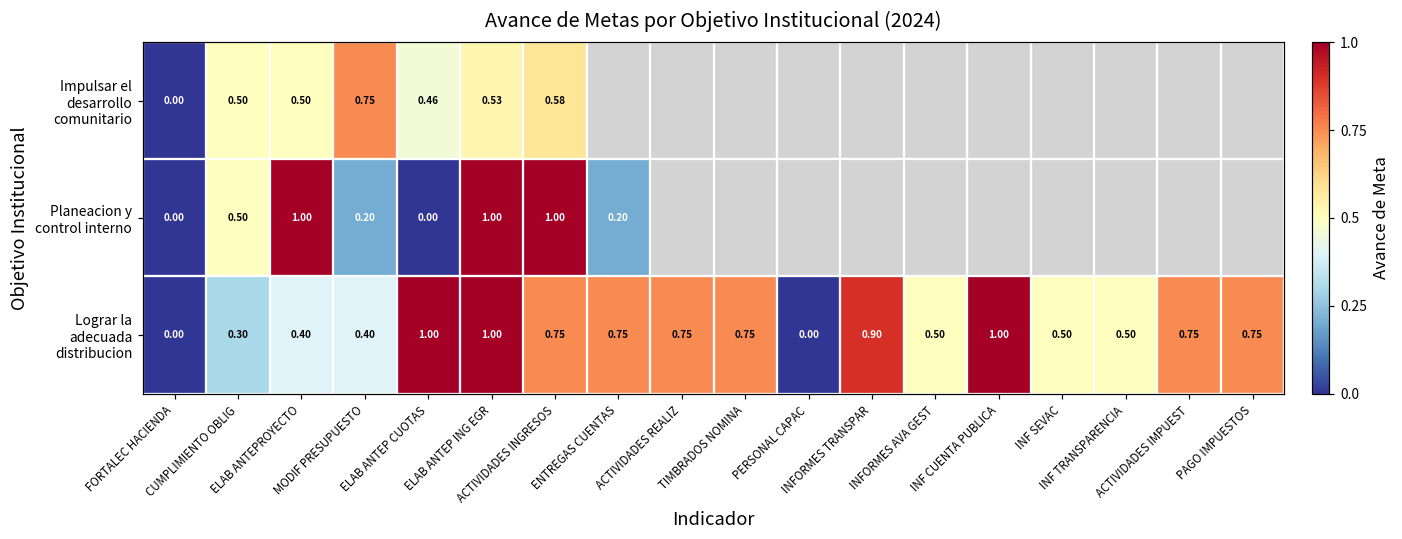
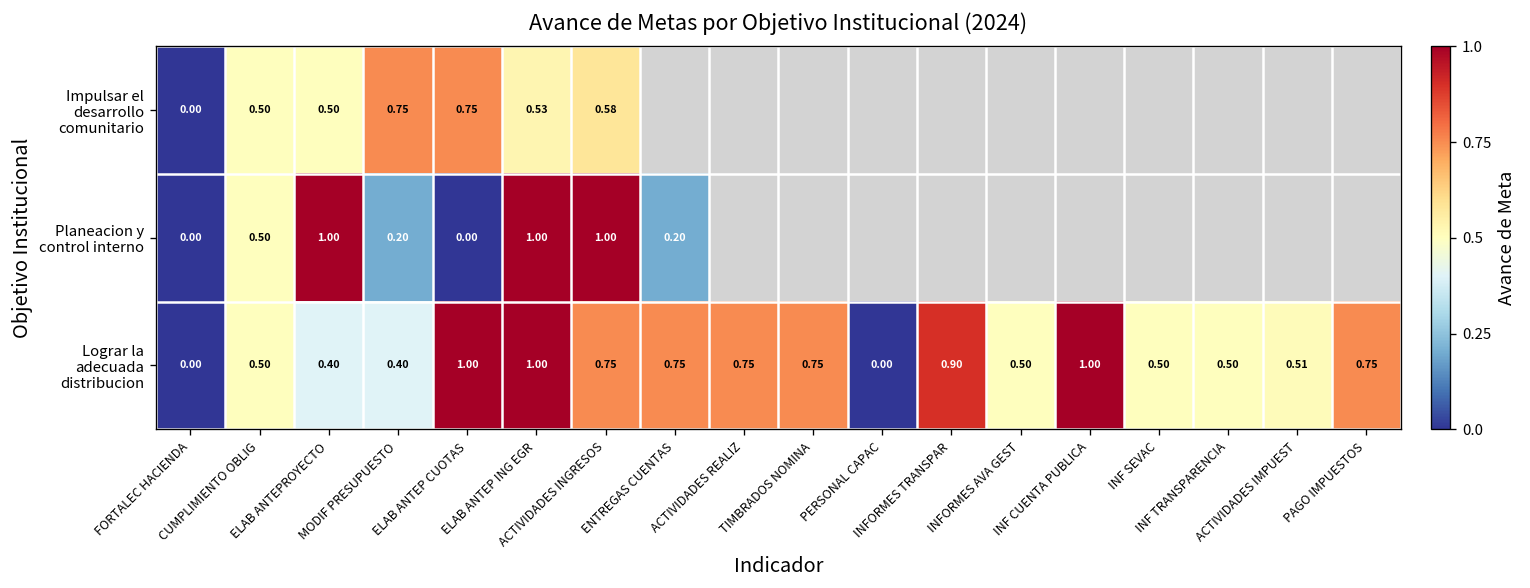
  {
    "Impulsar el desarrollo comunitario": {
      "FORTALEC HACIENDA": 0.00,
      "CUMPLIMIENTO OBLIG": 0.50,
      "ELAB ANTEPROYECTO": 0.50,
      "MODIF PRESUPUESTO": 0.75,
-     "ELAB ANTEP CUOTAS": 0.46,
+     "ELAB ANTEP CUOTAS": 0.75,
      "ELAB ANTEP ING EGR": 0.53,
      "ACTIVIDADES INGRESOS": 0.58
    },
    "Planeacion y control interno": {
      "FORTALEC HACIENDA": 0.00,
      "CUMPLIMIENTO OBLIG": 0.50,
      "ELAB ANTEPROYECTO": 1.00,
      "MODIF PRESUPUESTO": 0.20,
      "ELAB ANTEP CUOTAS": 0.00,
      "ELAB ANTEP ING EGR": 1.00,
      "ACTIVIDADES INGRESOS": 1.00,
      "ENTREGAS CUENTAS": 0.20
    },
    "Lograr la adecuada distribucion": {
      "FORTALEC HACIENDA": 0.00,
-     "CUMPLIMIENTO OBLIG": 0.30,
+     "CUMPLIMIENTO OBLIG": 0.50,
      "ELAB ANTEPROYECTO": 0.40,
      "MODIF PRESUPUESTO": 0.40,
      "ELAB ANTEP CUOTAS": 1.00,
      "ELAB ANTEP ING EGR": 1.00,
      "ACTIVIDADES INGRESOS": 0.75,
      "ENTREGAS CUENTAS": 0.75,
      "ACTIVIDADES REALIZ": 0.75,
      "TIMBRADOS NOMINA": 0.75,
      "PERSONAL CAPAC": 0.00,
      "INFORMES TRANSPAR": 0.90,
      "INFORMES AVA GEST": 0.50,
      "INF CUENTA PUBLICA": 1.00,
      "INF SEVAC": 0.50,
      "INF TRANSPARENCIA": 0.50,
-     "ACTIVIDADES IMPUEST": 0.75,
+     "ACTIVIDADES IMPUEST": 0.51,
      "PAGO IMPUESTOS": 0.75
    }
  }
